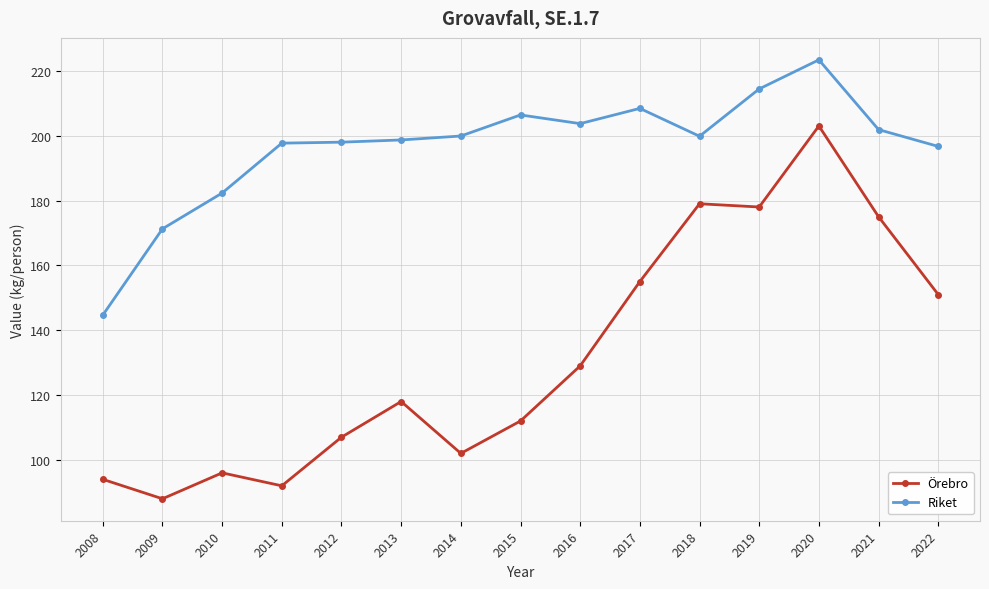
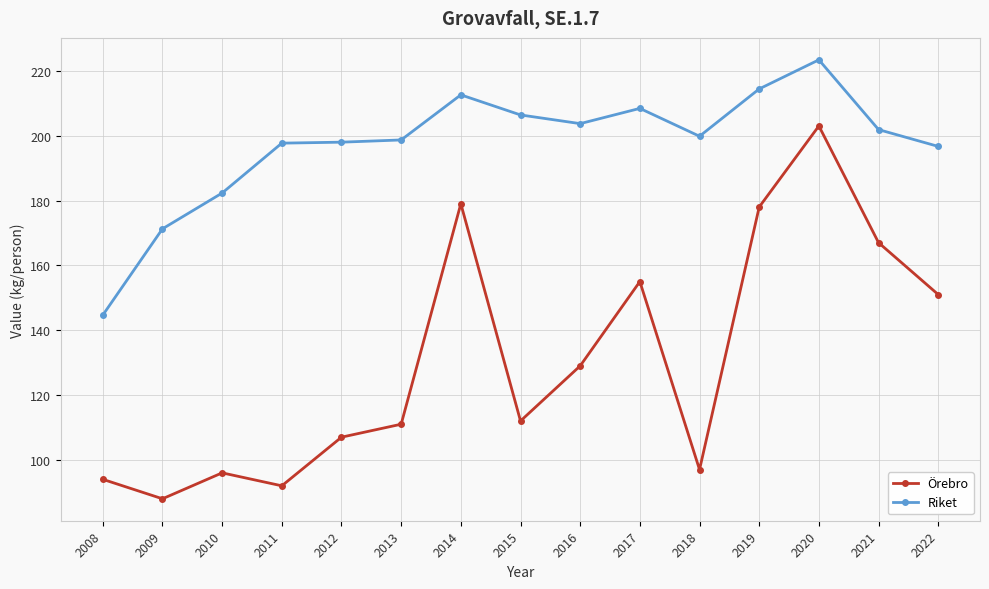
  {
    "Örebro": {
      "2008": 94,
      "2009": 88,
      "2010": 96,
      "2011": 92,
      "2012": 107,
-     "2013": 118,
-     "2014": 102,
+     "2013": 111,
+     "2014": 179,
      "2015": 112,
      "2016": 129,
      "2017": 155,
-     "2018": 179,
+     "2018": 97,
      "2019": 178,
      "2020": 203,
-     "2021": 175,
+     "2021": 167,
      "2022": 151
    },
    "Riket": {
      "2008": 145,
      "2009": 171,
      "2010": 182,
      "2011": 198,
      "2012": 198,
      "2013": 199,
-     "2014": 200,
+     "2014": 213,
      "2015": 206,
      "2016": 204,
      "2017": 208,
      "2018": 200,
      "2019": 214,
      "2020": 223,
      "2021": 202,
      "2022": 197
    }
  }
